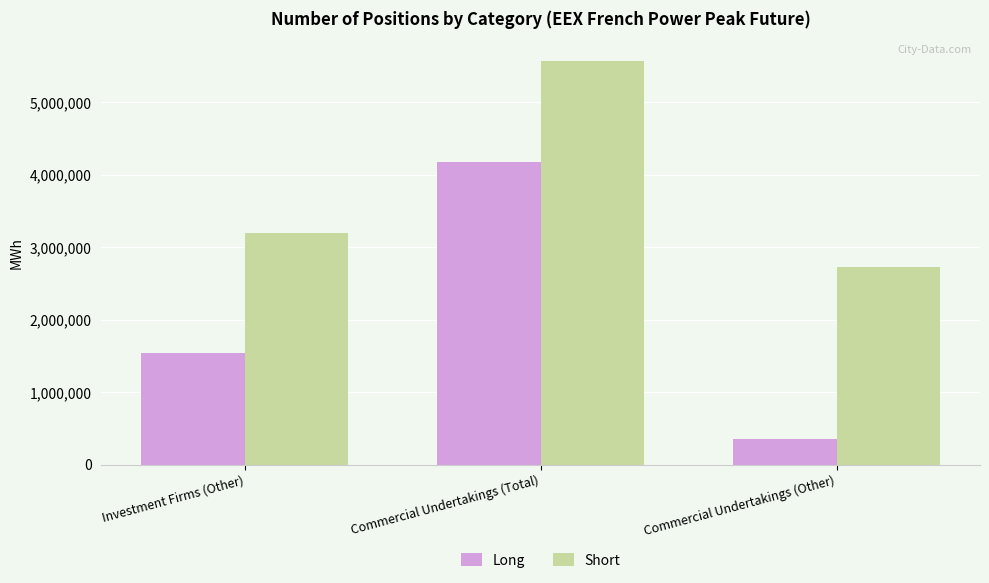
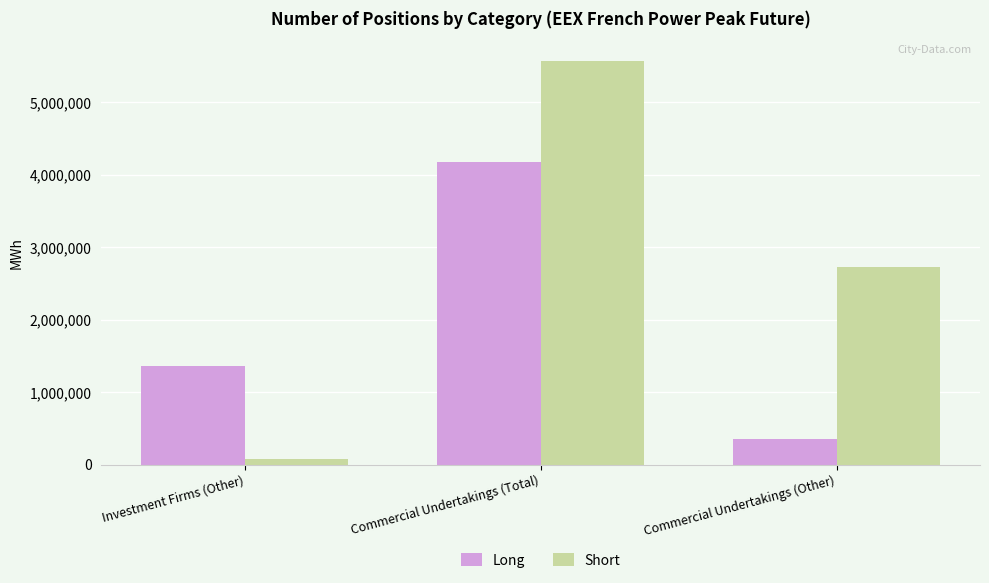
  {
    "Long": {
-     "Investment Firms (Other)": "1,500,000",
+     "Investment Firms (Other)": "1,400,000",
      "Commercial Undertakings (Total)": "4,200,000",
      "Commercial Undertakings (Other)": "400,000"
    },
    "Short": {
-     "Investment Firms (Other)": "3,200,000",
+     "Investment Firms (Other)": "100,000",
      "Commercial Undertakings (Total)": "5,600,000",
      "Commercial Undertakings (Other)": "2,700,000"
    }
  }
